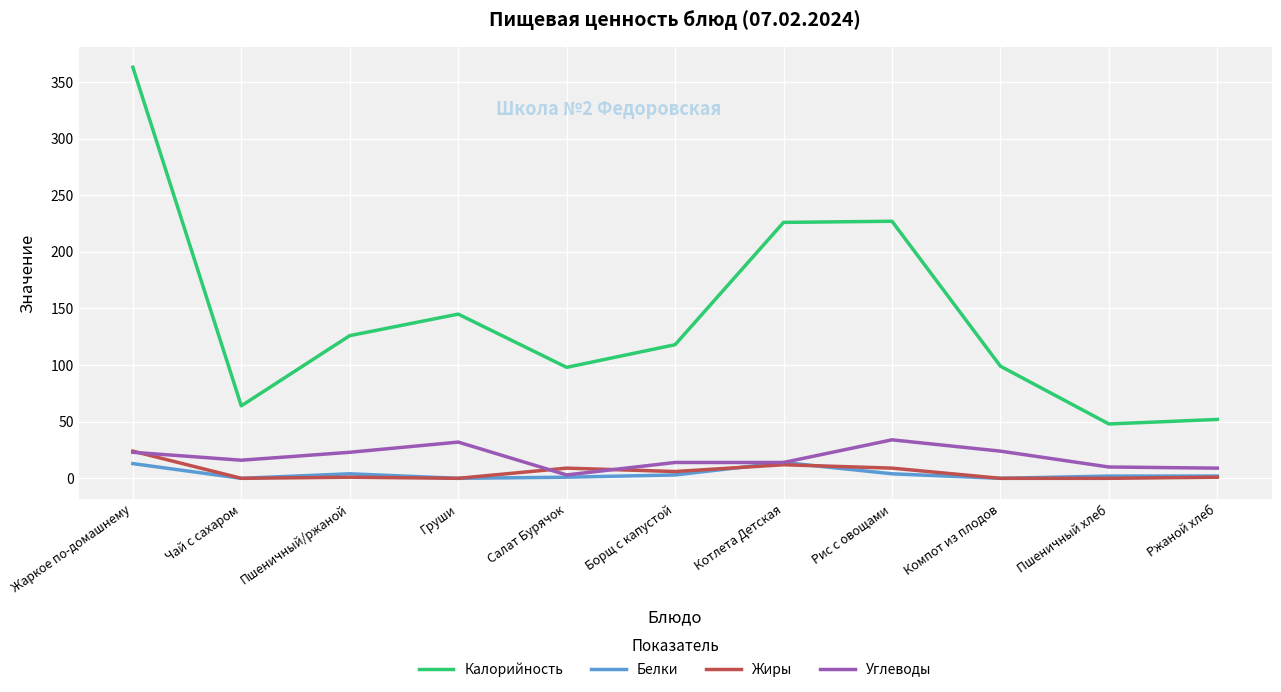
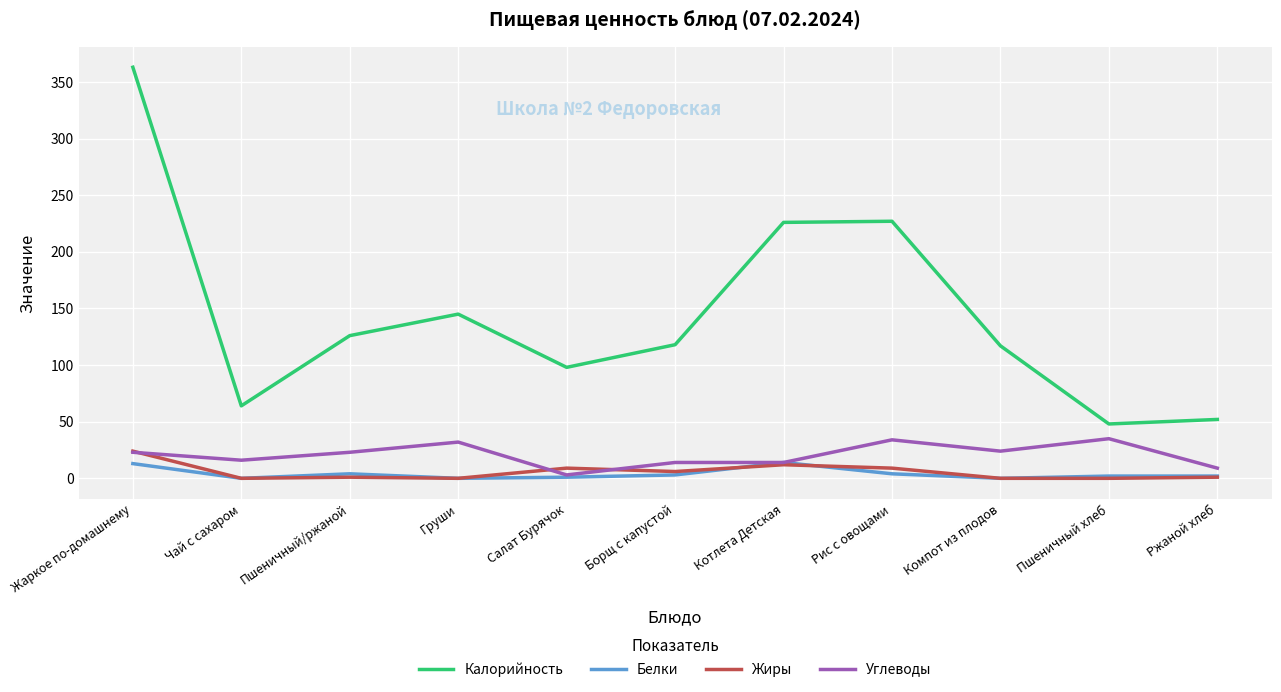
  {
    "Калорийность": {
      "Жаркое по-домашнему": 363,
      "Чай с сахаром": 64,
      "Пшеничный/ржаной": 126,
      "Груши": 145,
      "Салат Бурячок": 98,
      "Борщ с капустой": 118,
      "Котлета Детская": 226,
      "Рис с овощами": 227,
-     "Компот из плодов": 99,
+     "Компот из плодов": 117,
      "Пшеничный хлеб": 48,
      "Ржаной хлеб": 52
    },
    "Белки": {
      "Жаркое по-домашнему": 13,
      "Пшеничный/ржаной": 4,
      "Борщ с капустой": 3,
      "Рис с овощами": 4
    },
    "Жиры": {
      "Пшеничный/ржаной": 1,
      "Салат Бурячок": 9,
      "Борщ с капустой": 6,
      "Рис с овощами": 9
    },
    "Углеводы": {
      "Чай с сахаром": 16,
      "Пшеничный/ржаной": 23,
      "Груши": 32,
      "Борщ с капустой": 14,
      "Рис с овощами": 34,
      "Компот из плодов": 24,
-     "Пшеничный хлеб": 10,
+     "Пшеничный хлеб": 35,
      "Ржаной хлеб": 9
    }
  }
